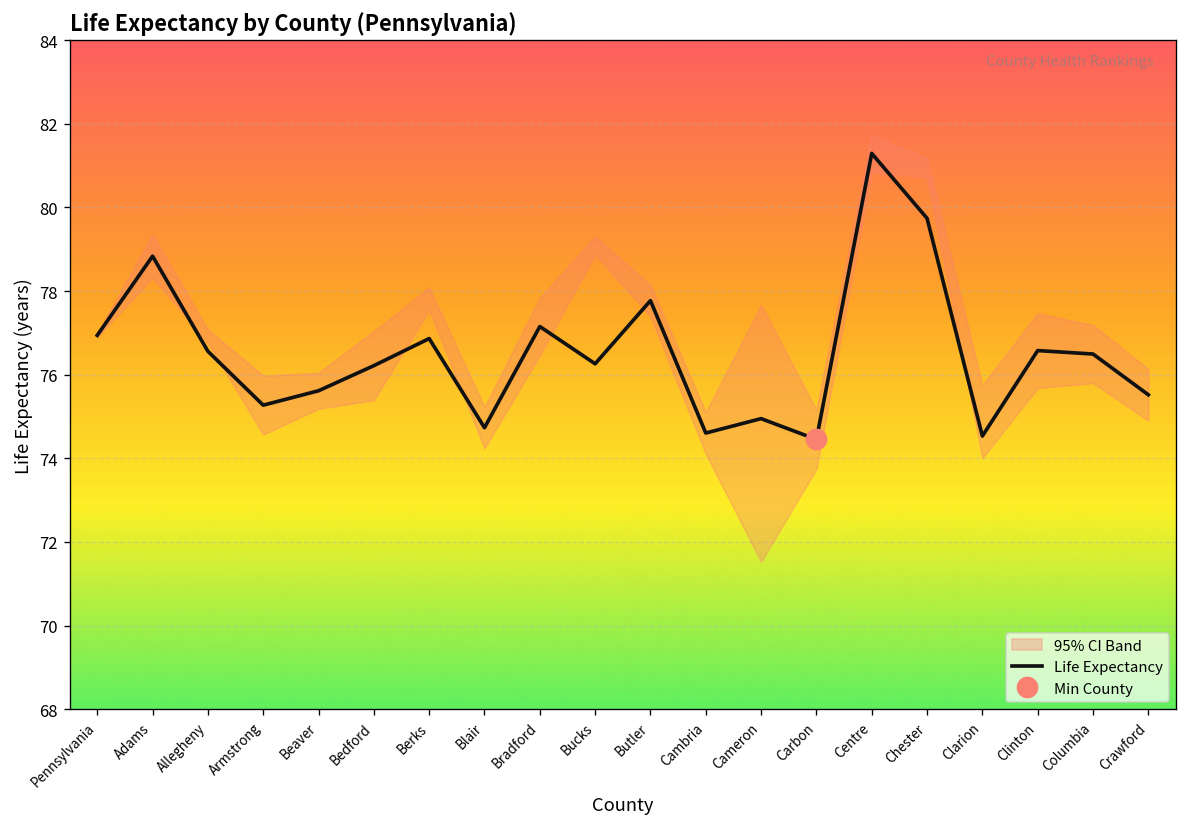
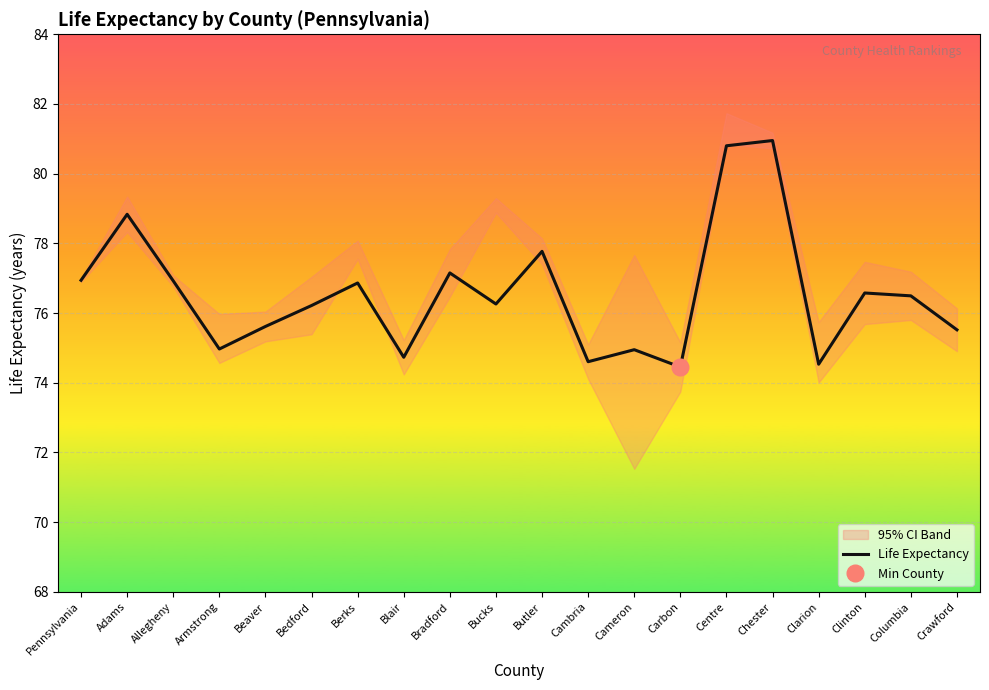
  {
    "Life Expectancy": {
      "Adams": 78.8,
-     "Allegheny": 76.6,
-     "Armstrong": 75.3,
+     "Allegheny": 76.9,
+     "Armstrong": 75.0,
      "Beaver": 75.6,
      "Bedford": 76.2,
      "Berks": 76.9,
      "Blair": 74.7,
      "Bradford": 77.2,
      "Bucks": 76.3,
      "Butler": 77.8,
      "Cambria": 74.6,
      "Cameron": 74.9,
-     "Centre": 81.3,
-     "Chester": 79.7,
+     "Centre": 80.8,
+     "Chester": 81.0,
      "Clarion": 74.5,
      "Clinton": 76.6,
      "Columbia": 76.5,
      "Crawford": 75.5
    }
  }
